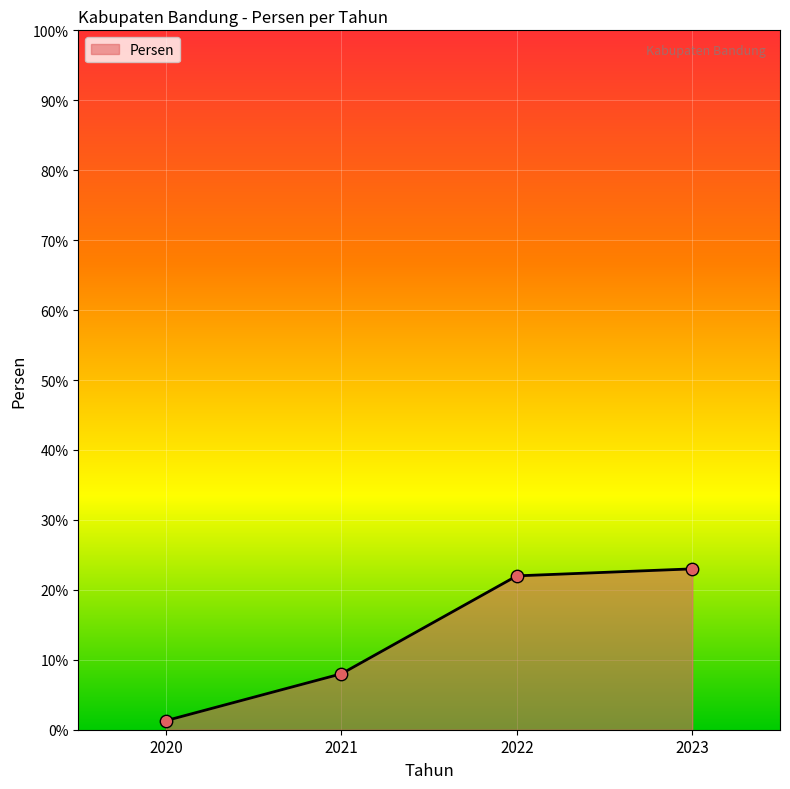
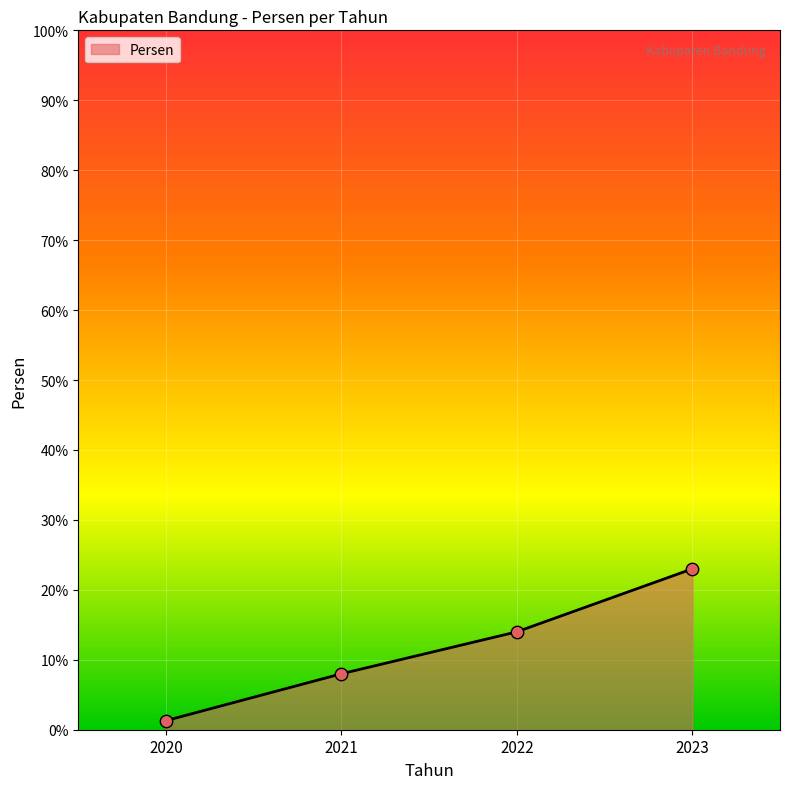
  {
    "2020": "1%",
    "2021": "8%",
-   "2022": "22%",
+   "2022": "14%",
    "2023": "23%"
  }
